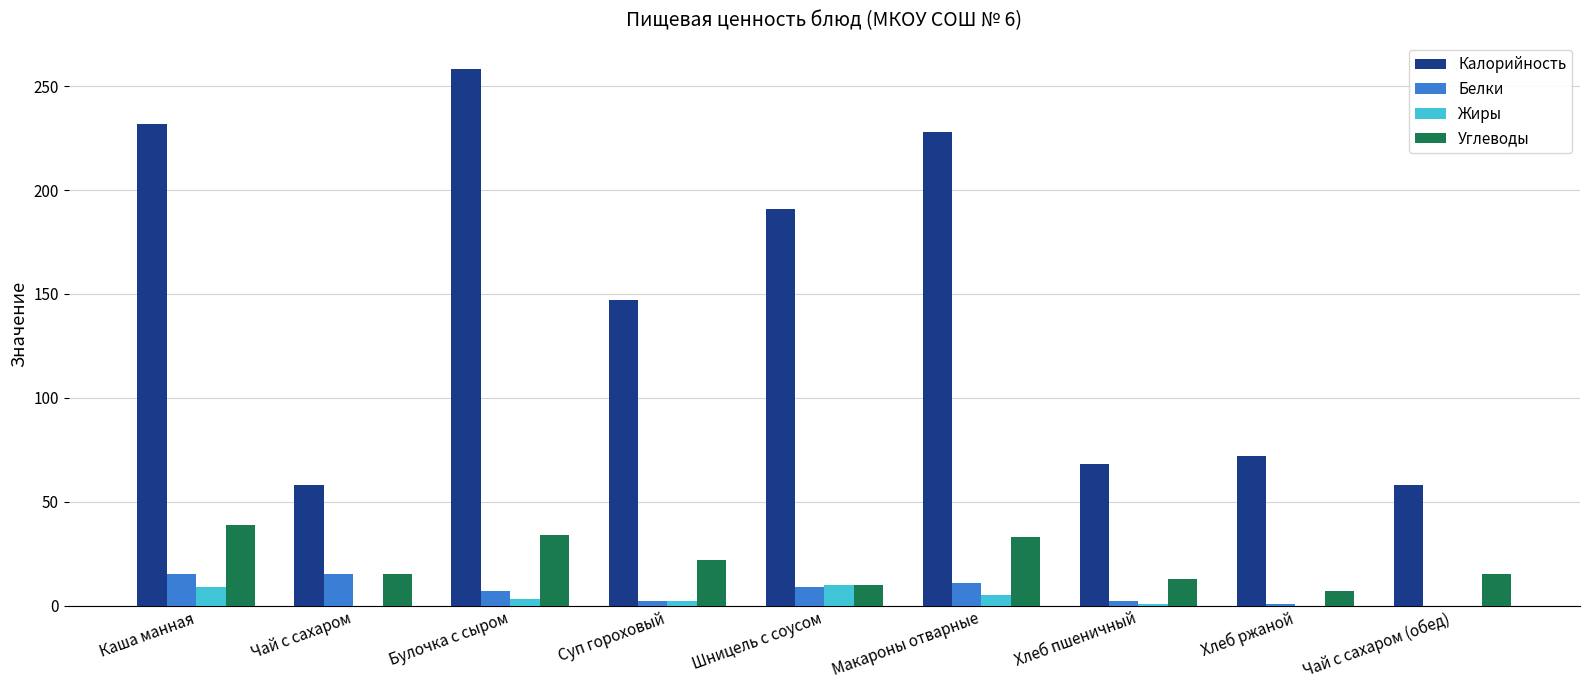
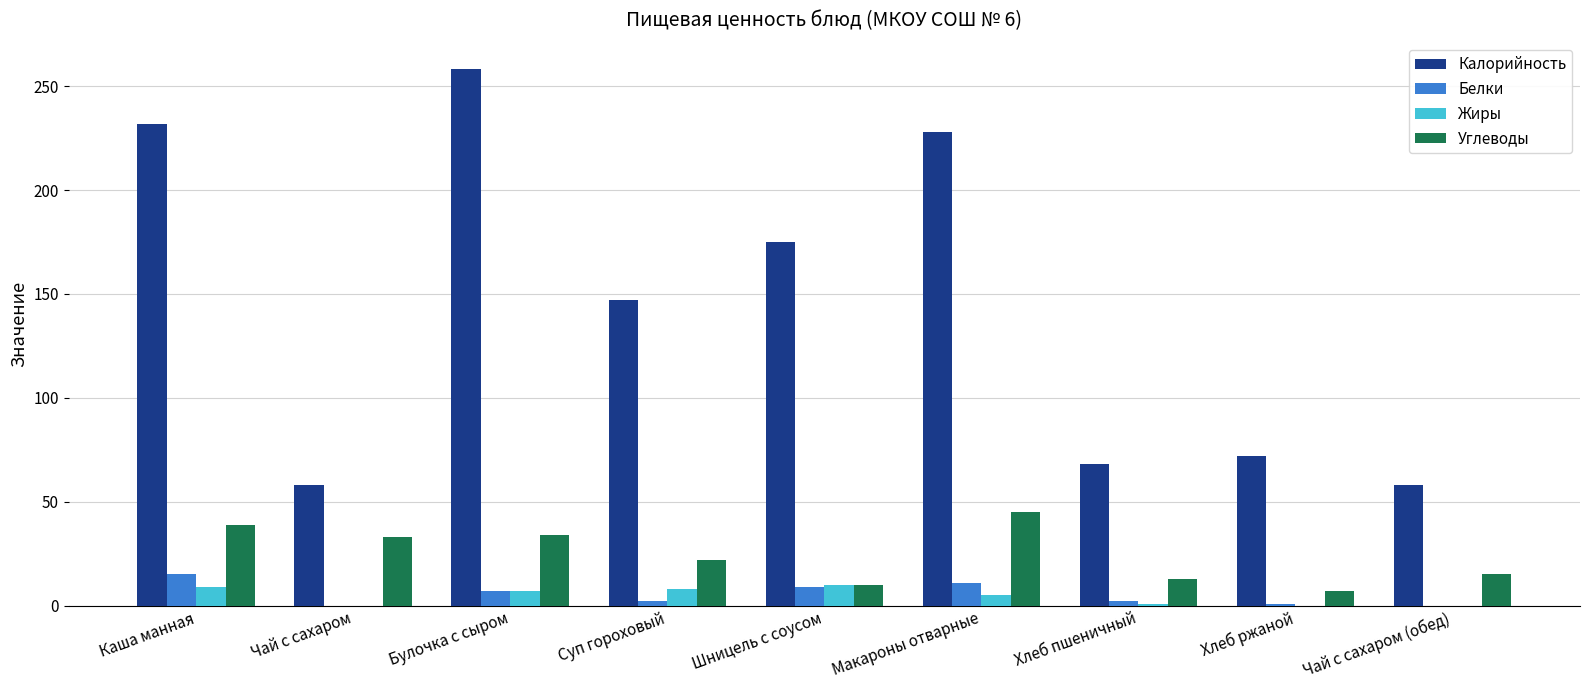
  {
    "Калорийность": {
      "Каша манная": 232,
      "Чай с сахаром": 58,
      "Булочка с сыром": 258,
      "Суп гороховый": 147,
-     "Шницель с соусом": 191,
+     "Шницель с соусом": 175,
      "Макароны отварные": 228,
      "Хлеб пшеничный": 68,
      "Хлеб ржаной": 72,
      "Чай с сахаром (обед)": 58
    },
    "Белки": {
      "Каша манная": 15,
-     "Чай с сахаром": 15,
+     "Чай с сахаром": 0,
      "Булочка с сыром": 7,
      "Суп гороховый": 2,
      "Шницель с соусом": 9,
      "Макароны отварные": 11,
      "Хлеб пшеничный": 2,
      "Чай с сахаром (обед)": 0
    },
    "Жиры": {
      "Каша манная": 9,
      "Чай с сахаром": 0,
-     "Булочка с сыром": 3,
-     "Суп гороховый": 2,
+     "Булочка с сыром": 7,
+     "Суп гороховый": 8,
      "Шницель с соусом": 10,
      "Макароны отварные": 5,
      "Хлеб ржаной": 0,
      "Чай с сахаром (обед)": 0
    },
    "Углеводы": {
      "Каша манная": 39,
-     "Чай с сахаром": 15,
+     "Чай с сахаром": 33,
      "Булочка с сыром": 34,
      "Суп гороховый": 22,
      "Шницель с соусом": 10,
-     "Макароны отварные": 33,
+     "Макароны отварные": 45,
      "Хлеб пшеничный": 13,
      "Хлеб ржаной": 7,
      "Чай с сахаром (обед)": 15
    }
  }
